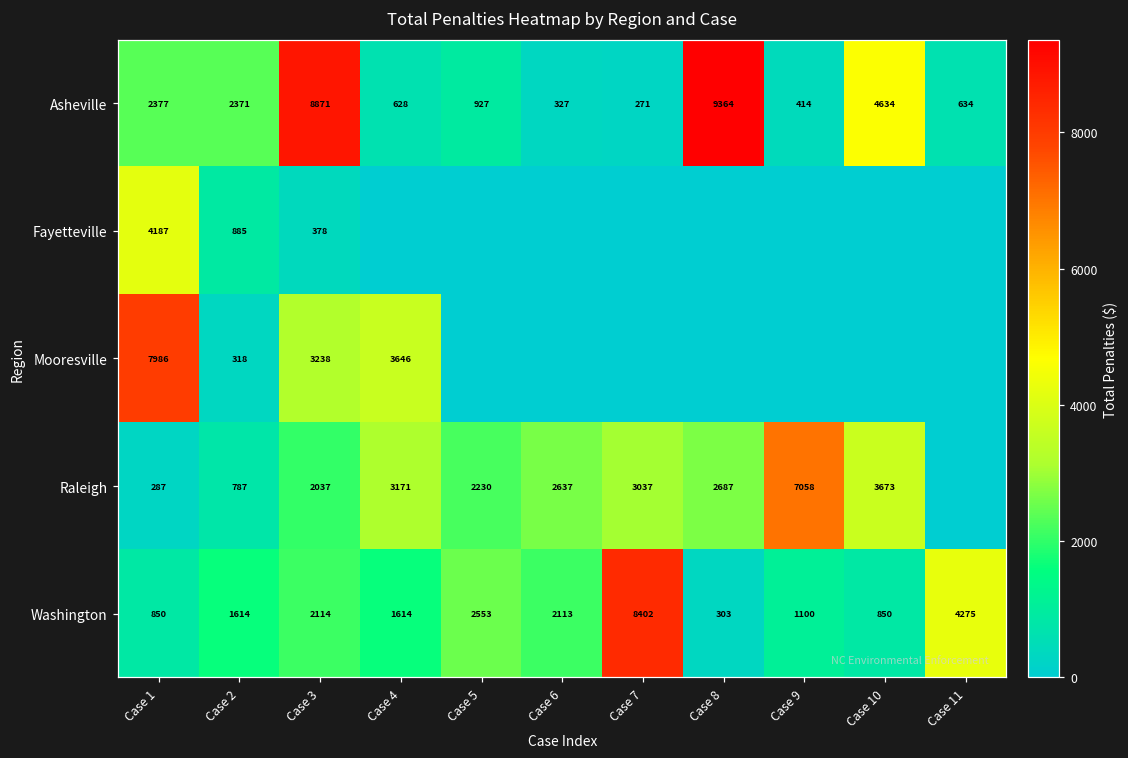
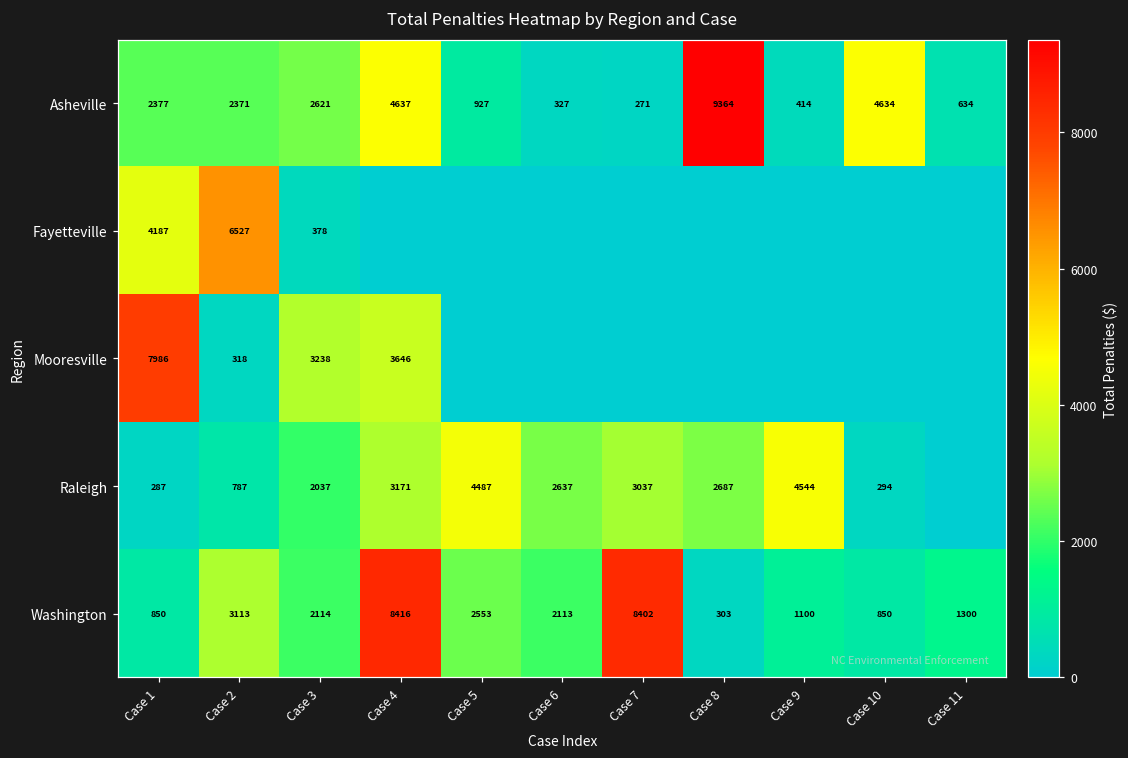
  {
    "Asheville": {
      "Case 1": 2377,
      "Case 2": 2371,
-     "Case 3": 8871,
-     "Case 4": 628,
+     "Case 3": 2621,
+     "Case 4": 4637,
      "Case 5": 927,
      "Case 6": 327,
      "Case 7": 271,
      "Case 8": 9364,
      "Case 9": 414,
      "Case 10": 4634,
      "Case 11": 634
    },
    "Fayetteville": {
      "Case 1": 4187,
-     "Case 2": 885,
+     "Case 2": 6527,
      "Case 3": 378
    },
    "Mooresville": {
      "Case 1": 7986,
      "Case 2": 318,
      "Case 3": 3238,
      "Case 4": 3646
    },
    "Raleigh": {
      "Case 1": 287,
      "Case 2": 787,
      "Case 3": 2037,
      "Case 4": 3171,
-     "Case 5": 2230,
+     "Case 5": 4487,
      "Case 6": 2637,
      "Case 7": 3037,
      "Case 8": 2687,
-     "Case 9": 7058,
-     "Case 10": 3673
+     "Case 9": 4544,
+     "Case 10": 294
    },
    "Washington": {
      "Case 1": 850,
-     "Case 2": 1614,
+     "Case 2": 3113,
      "Case 3": 2114,
-     "Case 4": 1614,
+     "Case 4": 8416,
      "Case 5": 2553,
      "Case 6": 2113,
      "Case 7": 8402,
      "Case 8": 303,
      "Case 9": 1100,
-     "Case 11": 4275
+     "Case 11": 1300
    }
  }
